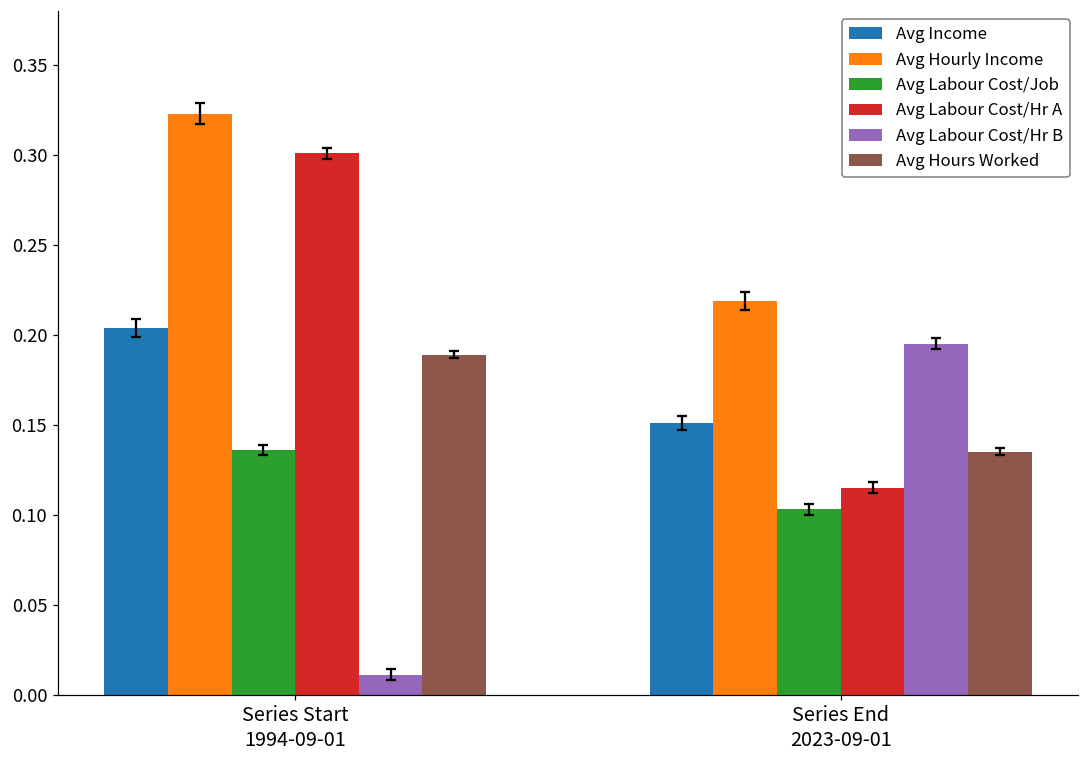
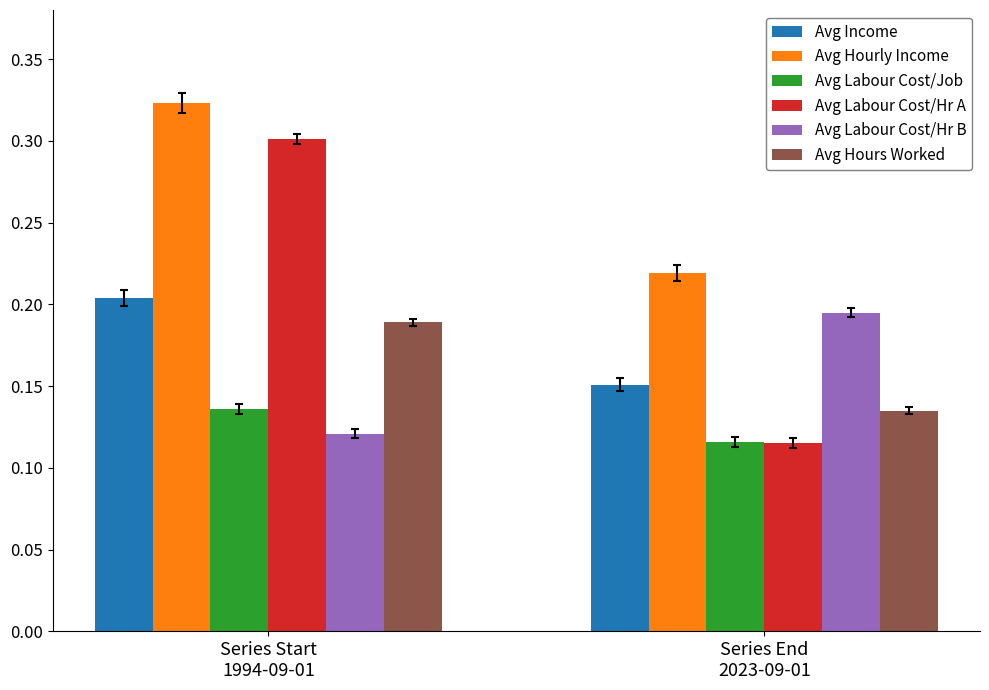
  {
    "Avg Hourly Income": {
      "Series Start 1994-09-01": 0.323,
      "Series End 2023-09-01": 0.219
    },
    "Avg Labour Cost/Job": {
      "Series Start 1994-09-01": 0.136,
-     "Series End 2023-09-01": 0.103
+     "Series End 2023-09-01": 0.116
    },
    "Avg Labour Cost/Hr A": {
      "Series Start 1994-09-01": 0.301,
      "Series End 2023-09-01": 0.115
    },
    "Avg Labour Cost/Hr B": {
-     "Series Start 1994-09-01": 0.011,
+     "Series Start 1994-09-01": 0.121,
      "Series End 2023-09-01": 0.195
    },
    "Avg Hours Worked": {
      "Series Start 1994-09-01": 0.189,
      "Series End 2023-09-01": 0.135
    }
  }
